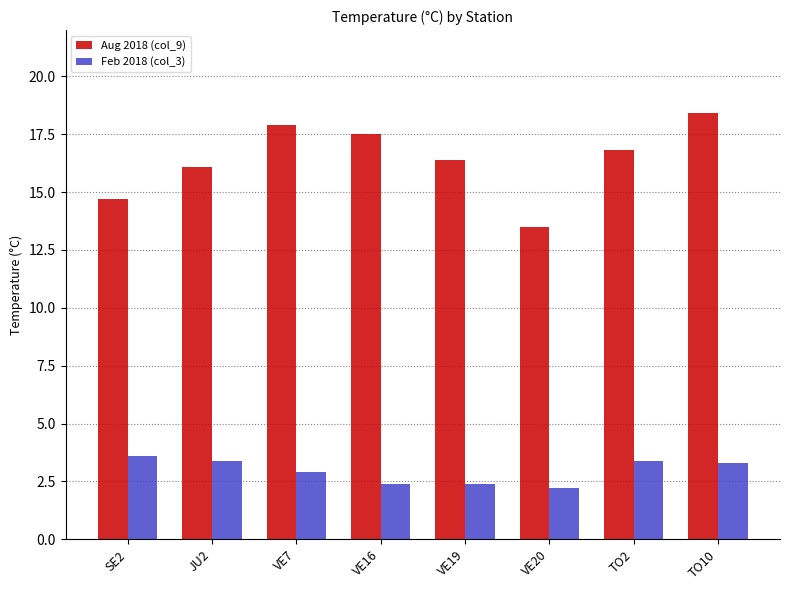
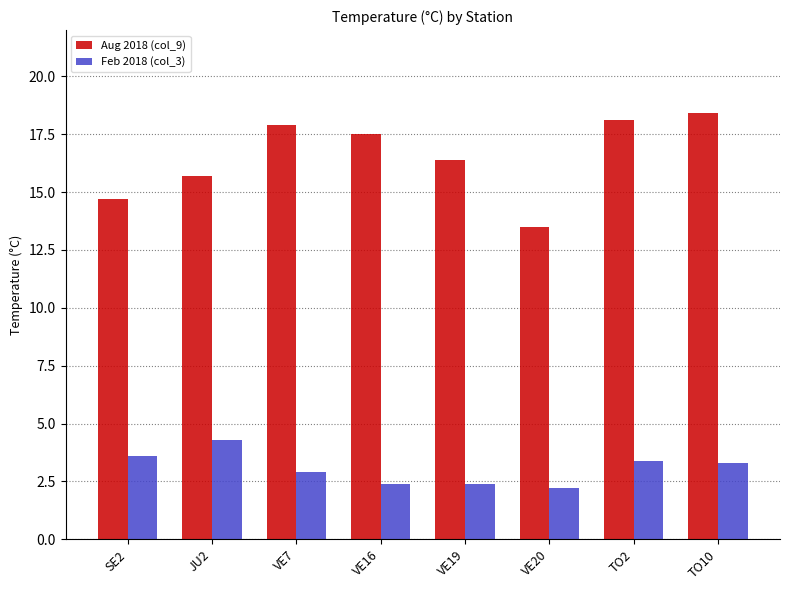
  {
    "Aug 2018 (col_9)": {
      "SE2": 14.7,
-     "JU2": 16.1,
+     "JU2": 15.7,
      "VE7": 17.9,
      "VE16": 17.5,
      "VE19": 16.4,
      "VE20": 13.5,
-     "TO2": 16.8,
+     "TO2": 18.1,
      "TO10": 18.4
    },
    "Feb 2018 (col_3)": {
      "SE2": 3.6,
-     "JU2": 3.4,
+     "JU2": 4.3,
      "VE7": 2.9,
      "VE16": 2.4,
      "VE19": 2.4,
      "VE20": 2.2,
      "TO2": 3.4,
      "TO10": 3.3
    }
  }
